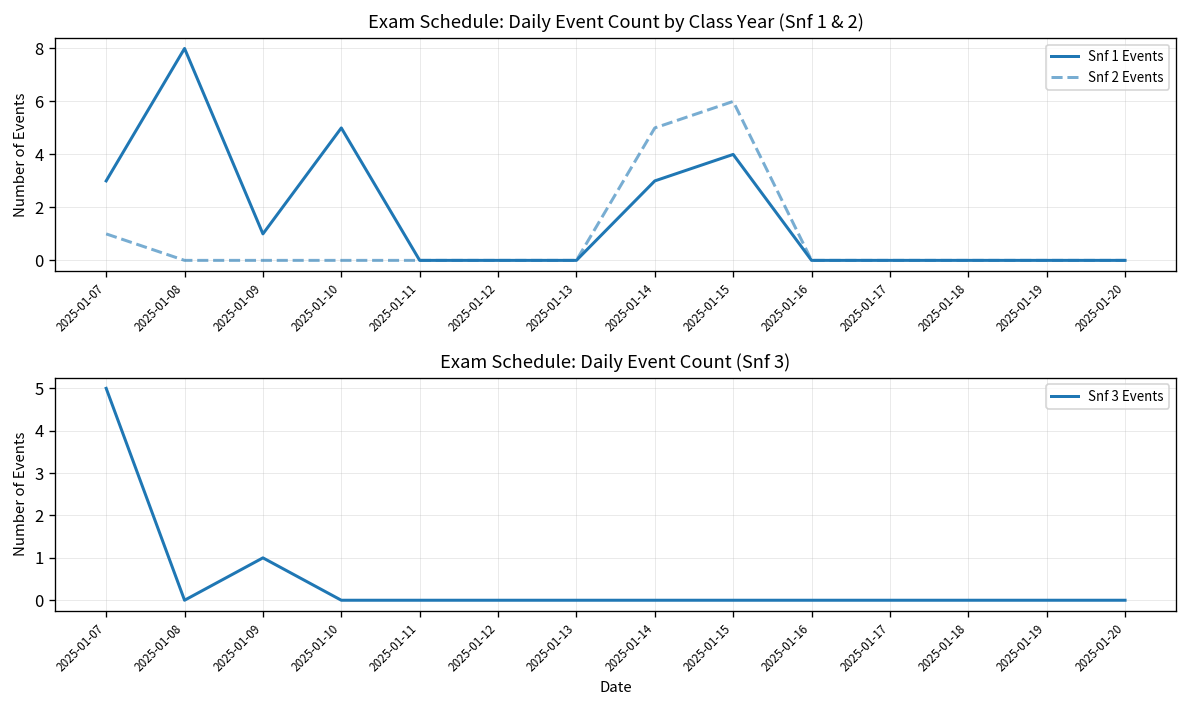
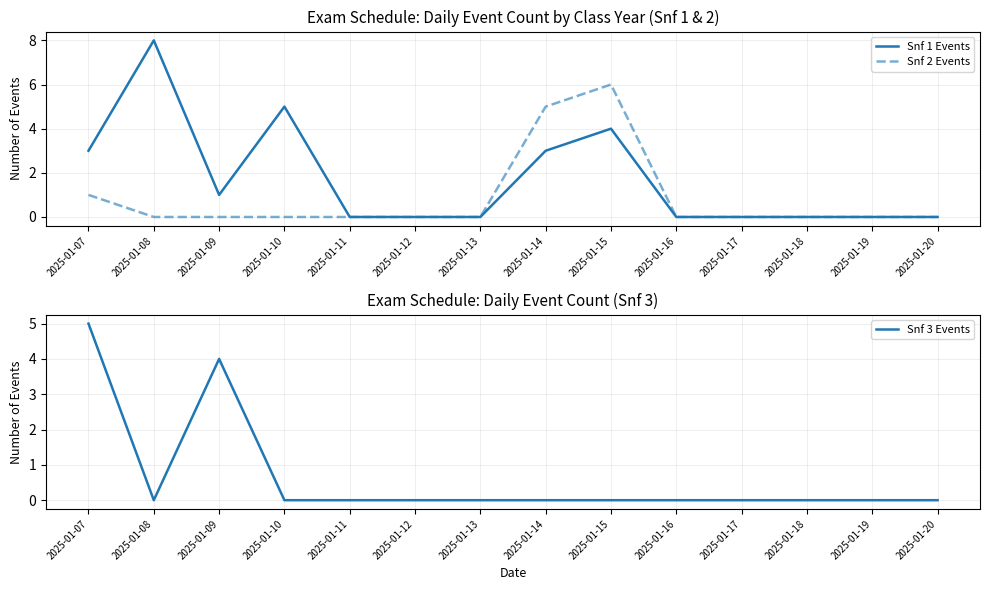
  {
    "Exam Schedule: Daily Event Count (Snf 3)": {
      "2025-01-07": 5,
      "2025-01-08": 0,
-     "2025-01-09": 1,
+     "2025-01-09": 4,
      "2025-01-10": 0,
      "2025-01-11": 0,
      "2025-01-12": 0,
      "2025-01-13": 0,
      "2025-01-14": 0,
      "2025-01-15": 0,
      "2025-01-16": 0,
      "2025-01-17": 0,
      "2025-01-18": 0,
      "2025-01-19": 0,
      "2025-01-20": 0
    }
  }
